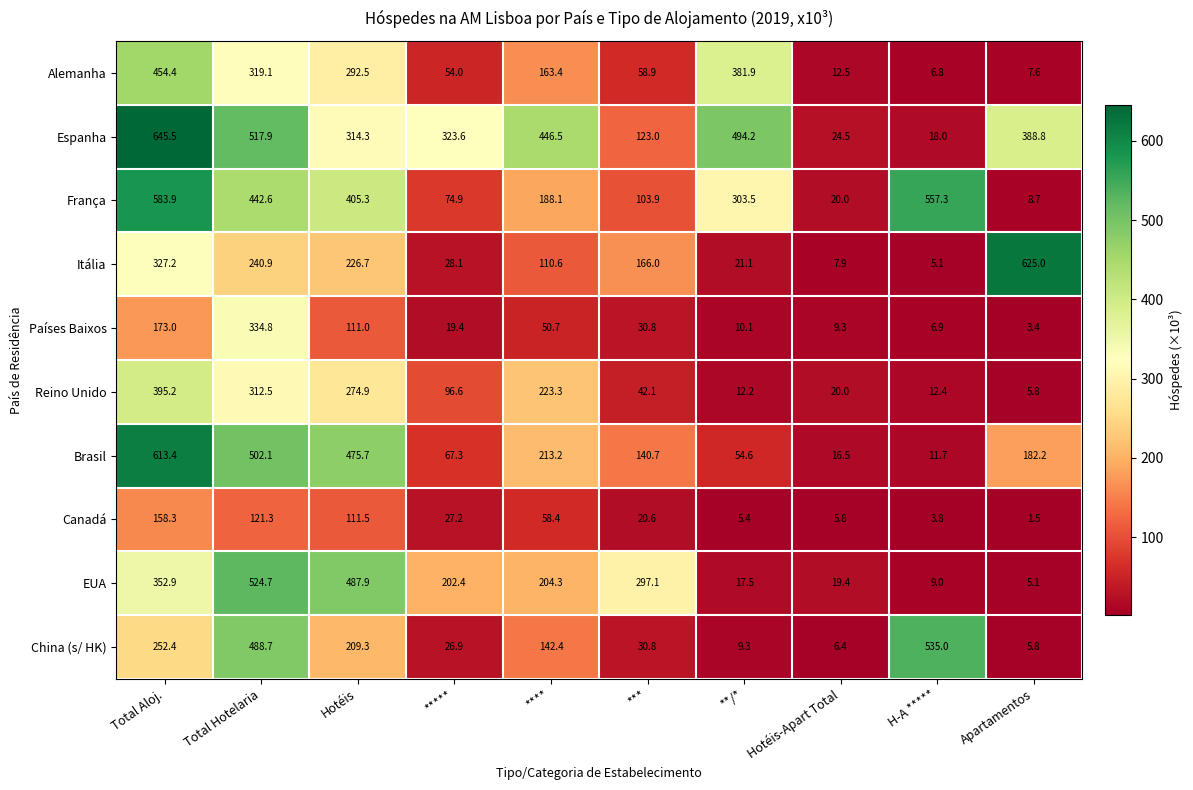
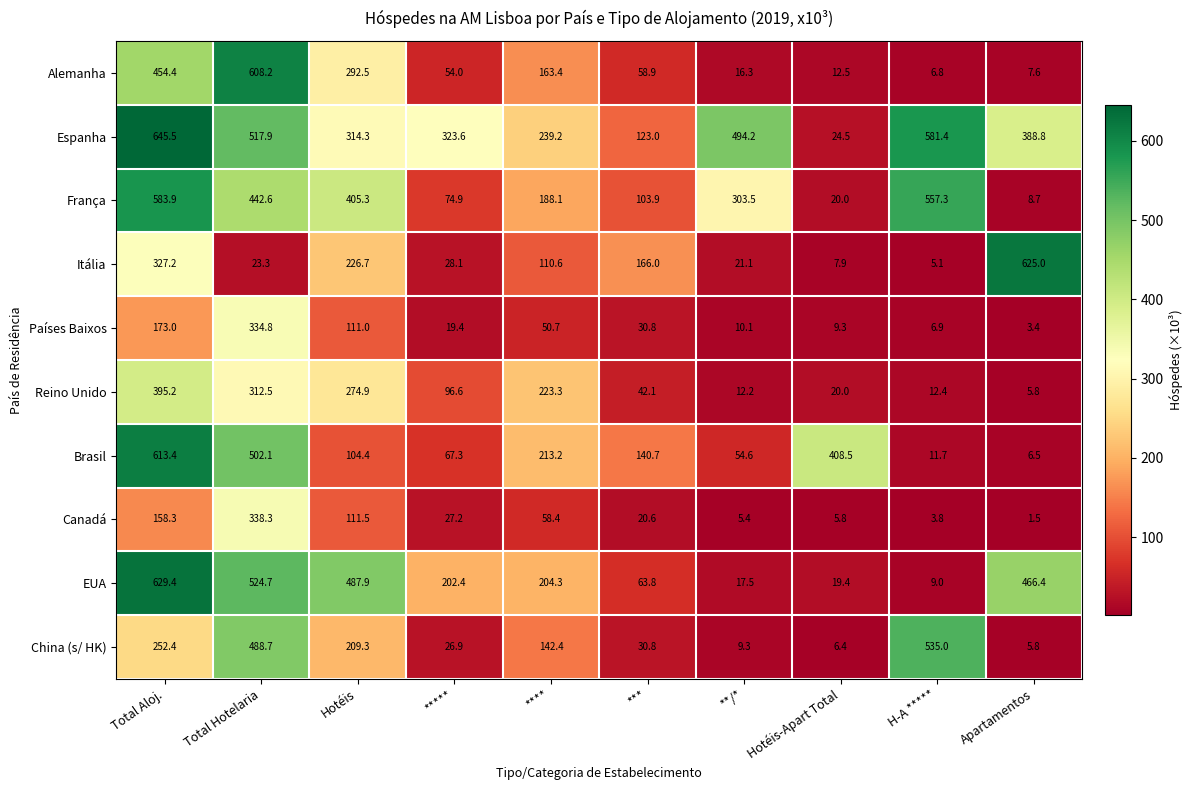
  {
    "Alemanha": {
      "Total Aloj.": 454.4,
-     "Total Hotelaria": 319.1,
+     "Total Hotelaria": 608.2,
      "Hotéis": 292.5,
      "*****": 54.0,
      "****": 163.4,
      "***": 58.9,
-     "**/*": 381.9,
+     "**/*": 16.3,
      "Hotéis-Apart Total": 12.5,
      "H-A *****": 6.8,
      "Apartamentos": 7.6
    },
    "Espanha": {
      "Total Aloj.": 645.5,
      "Total Hotelaria": 517.9,
      "Hotéis": 314.3,
      "*****": 323.6,
-     "****": 446.5,
+     "****": 239.2,
      "***": 123.0,
      "**/*": 494.2,
      "Hotéis-Apart Total": 24.5,
-     "H-A *****": 18.0,
+     "H-A *****": 581.4,
      "Apartamentos": 388.8
    },
    "França": {
      "Total Aloj.": 583.9,
      "Total Hotelaria": 442.6,
      "Hotéis": 405.3,
      "*****": 74.9,
      "****": 188.1,
      "***": 103.9,
      "**/*": 303.5,
      "Hotéis-Apart Total": 20.0,
      "H-A *****": 557.3,
      "Apartamentos": 8.7
    },
    "Itália": {
      "Total Aloj.": 327.2,
-     "Total Hotelaria": 240.9,
+     "Total Hotelaria": 23.3,
      "Hotéis": 226.7,
      "*****": 28.1,
      "****": 110.6,
      "***": 166.0,
      "**/*": 21.1,
      "Hotéis-Apart Total": 7.9,
      "H-A *****": 5.1,
      "Apartamentos": 625.0
    },
    "Países Baixos": {
      "Total Aloj.": 173.0,
      "Total Hotelaria": 334.8,
      "Hotéis": 111.0,
      "*****": 19.4,
      "****": 50.7,
      "***": 30.8,
      "**/*": 10.1,
      "Hotéis-Apart Total": 9.3,
      "H-A *****": 6.9,
      "Apartamentos": 3.4
    },
    "Reino Unido": {
      "Total Aloj.": 395.2,
      "Total Hotelaria": 312.5,
      "Hotéis": 274.9,
      "*****": 96.6,
      "****": 223.3,
      "***": 42.1,
      "**/*": 12.2,
      "Hotéis-Apart Total": 20.0,
      "H-A *****": 12.4,
      "Apartamentos": 5.8
    },
    "Brasil": {
      "Total Aloj.": 613.4,
      "Total Hotelaria": 502.1,
-     "Hotéis": 475.7,
+     "Hotéis": 104.4,
      "*****": 67.3,
      "****": 213.2,
      "***": 140.7,
      "**/*": 54.6,
-     "Hotéis-Apart Total": 16.5,
+     "Hotéis-Apart Total": 408.5,
      "H-A *****": 11.7,
-     "Apartamentos": 182.2
+     "Apartamentos": 6.5
    },
    "Canadá": {
      "Total Aloj.": 158.3,
-     "Total Hotelaria": 121.3,
+     "Total Hotelaria": 338.3,
      "Hotéis": 111.5,
      "*****": 27.2,
      "****": 58.4,
      "***": 20.6,
      "**/*": 5.4,
      "Hotéis-Apart Total": 5.8,
      "H-A *****": 3.8,
      "Apartamentos": 1.5
    },
    "EUA": {
-     "Total Aloj.": 352.9,
+     "Total Aloj.": 629.4,
      "Total Hotelaria": 524.7,
      "Hotéis": 487.9,
      "*****": 202.4,
      "****": 204.3,
-     "***": 297.1,
+     "***": 63.8,
      "**/*": 17.5,
      "Hotéis-Apart Total": 19.4,
      "H-A *****": 9.0,
-     "Apartamentos": 5.1
+     "Apartamentos": 466.4
    },
    "China (s/ HK)": {
      "Total Aloj.": 252.4,
      "Total Hotelaria": 488.7,
      "Hotéis": 209.3,
      "*****": 26.9,
      "****": 142.4,
      "***": 30.8,
      "**/*": 9.3,
      "Hotéis-Apart Total": 6.4,
      "H-A *****": 535.0,
      "Apartamentos": 5.8
    }
  }
